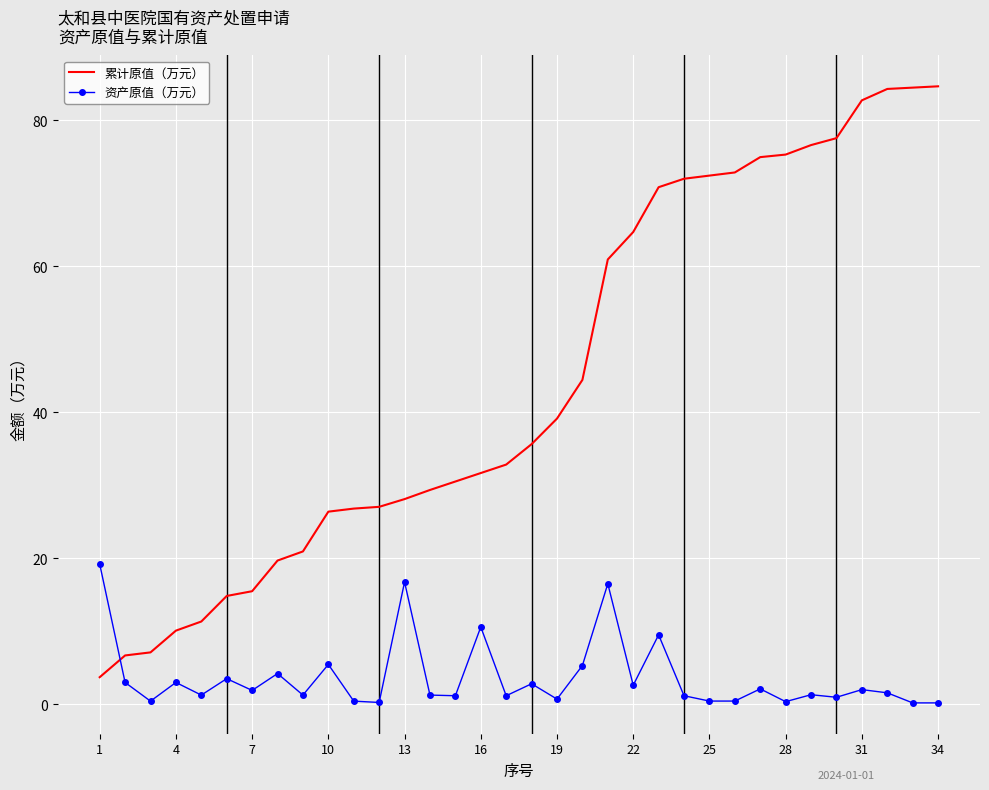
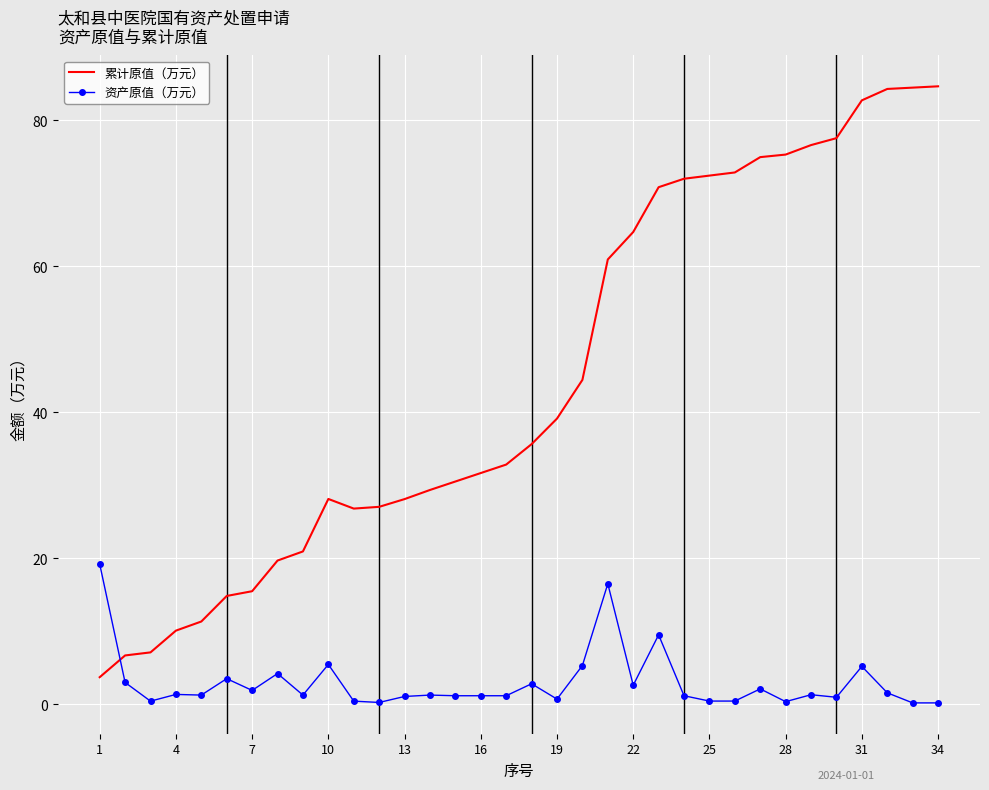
  {
    "累计原值（万元）": {
      "1": 4,
      "4": 10,
      "7": 15,
-     "10": 26,
+     "10": 28,
      "13": 28,
      "16": 32,
      "19": 39,
      "22": 65,
      "25": 72,
      "28": 75,
      "31": 83,
      "34": 85
    },
    "资产原值（万元）": {
      "1": 19,
-     "4": 3,
+     "4": 1,
      "7": 2,
      "10": 5,
-     "13": 17,
-     "16": 11,
+     "13": 1,
+     "16": 1,
      "19": 1,
      "22": 3,
      "25": 0,
      "28": 0,
-     "31": 2,
+     "31": 5,
      "34": 0
    }
  }
